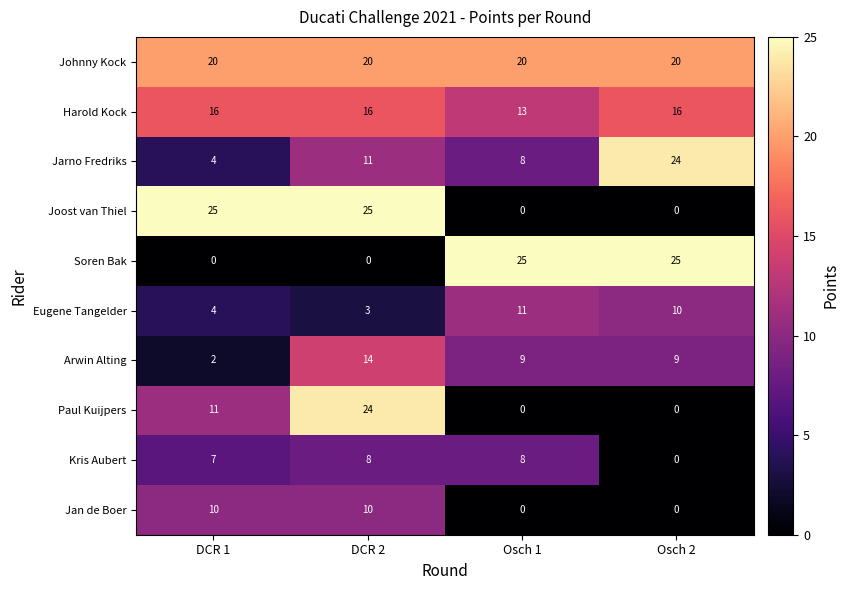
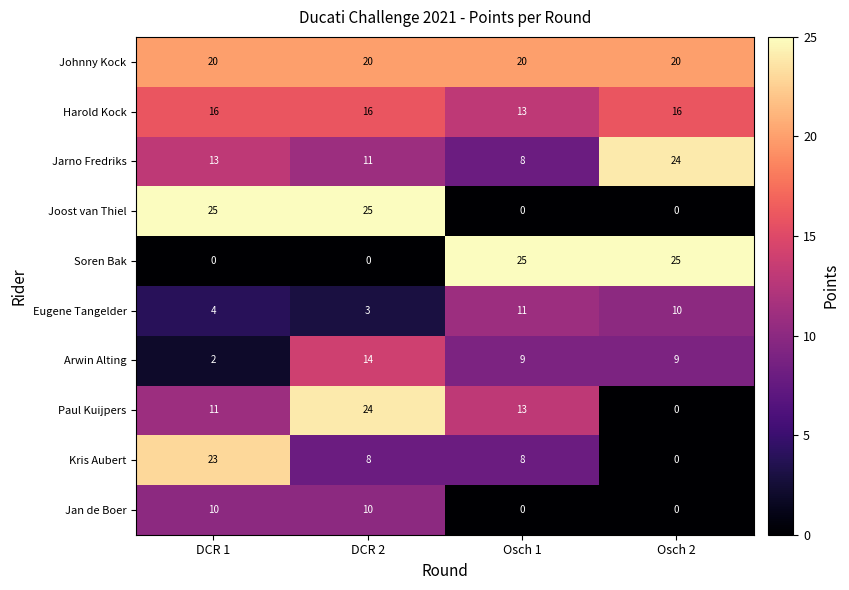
  {
    "Johnny Kock": {
      "DCR 1": 20,
      "DCR 2": 20,
      "Osch 1": 20,
      "Osch 2": 20
    },
    "Harold Kock": {
      "DCR 1": 16,
      "DCR 2": 16,
      "Osch 1": 13,
      "Osch 2": 16
    },
    "Jarno Fredriks": {
-     "DCR 1": 4,
+     "DCR 1": 13,
      "DCR 2": 11,
      "Osch 1": 8,
      "Osch 2": 24
    },
    "Joost van Thiel": {
      "DCR 1": 25,
      "DCR 2": 25,
      "Osch 1": 0,
      "Osch 2": 0
    },
    "Soren Bak": {
      "DCR 1": 0,
      "DCR 2": 0,
      "Osch 1": 25,
      "Osch 2": 25
    },
    "Eugene Tangelder": {
      "DCR 1": 4,
      "DCR 2": 3,
      "Osch 1": 11,
      "Osch 2": 10
    },
    "Arwin Alting": {
      "DCR 1": 2,
      "DCR 2": 14,
      "Osch 1": 9,
      "Osch 2": 9
    },
    "Paul Kuijpers": {
      "DCR 1": 11,
      "DCR 2": 24,
-     "Osch 1": 0,
+     "Osch 1": 13,
      "Osch 2": 0
    },
    "Kris Aubert": {
-     "DCR 1": 7,
+     "DCR 1": 23,
      "DCR 2": 8,
      "Osch 1": 8,
      "Osch 2": 0
    },
    "Jan de Boer": {
      "DCR 1": 10,
      "DCR 2": 10,
      "Osch 1": 0,
      "Osch 2": 0
    }
  }
